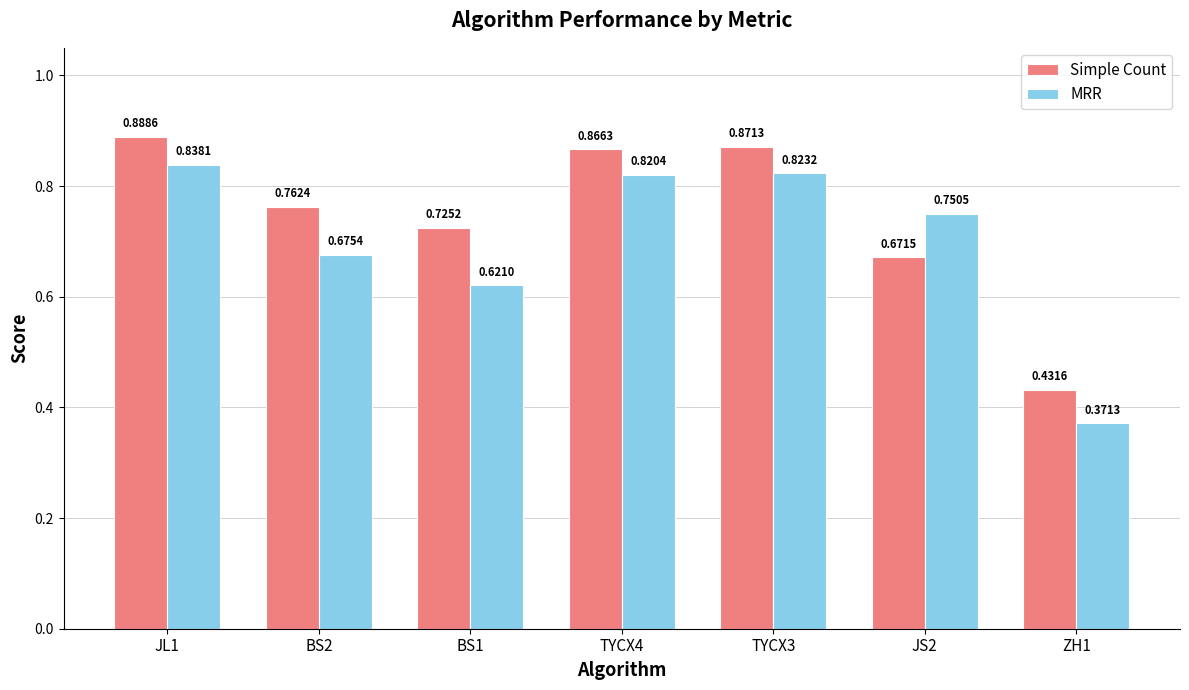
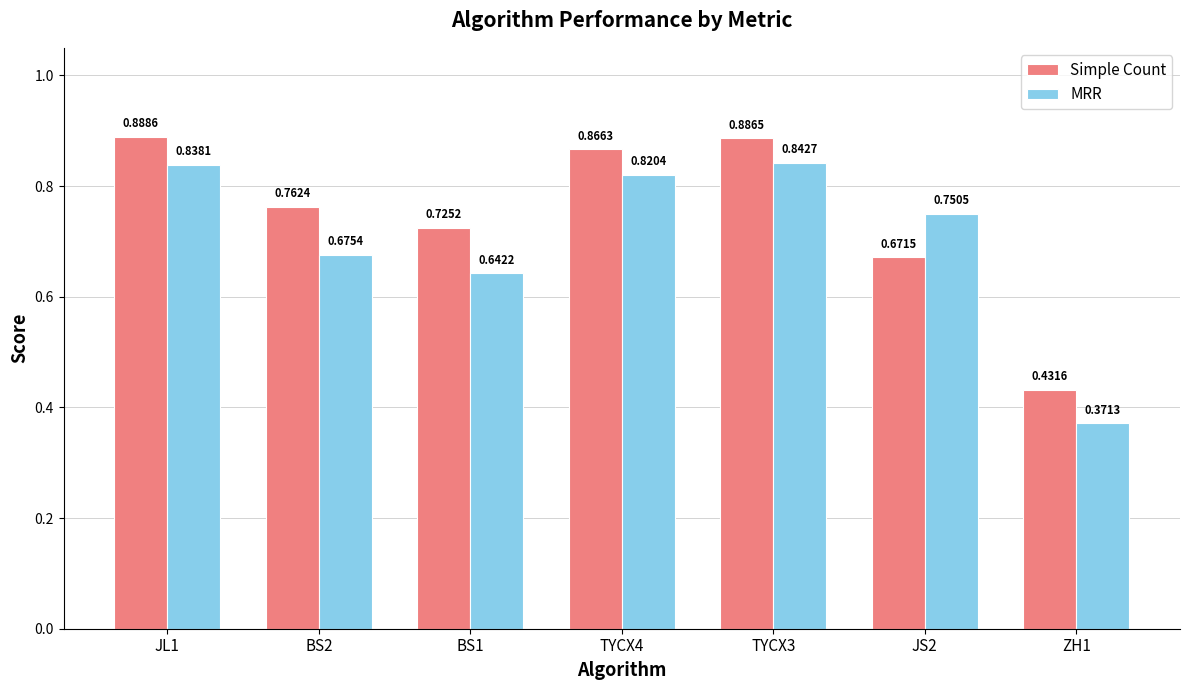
  {
    "Simple Count": {
      "JL1": 0.8886,
      "BS2": 0.7624,
      "BS1": 0.7252,
      "TYCX4": 0.8663,
-     "TYCX3": 0.8713,
+     "TYCX3": 0.8865,
      "JS2": 0.6715,
      "ZH1": 0.4316
    },
    "MRR": {
      "JL1": 0.8381,
      "BS2": 0.6754,
-     "BS1": 0.6210,
+     "BS1": 0.6422,
      "TYCX4": 0.8204,
-     "TYCX3": 0.8232,
+     "TYCX3": 0.8427,
      "JS2": 0.7505,
      "ZH1": 0.3713
    }
  }
